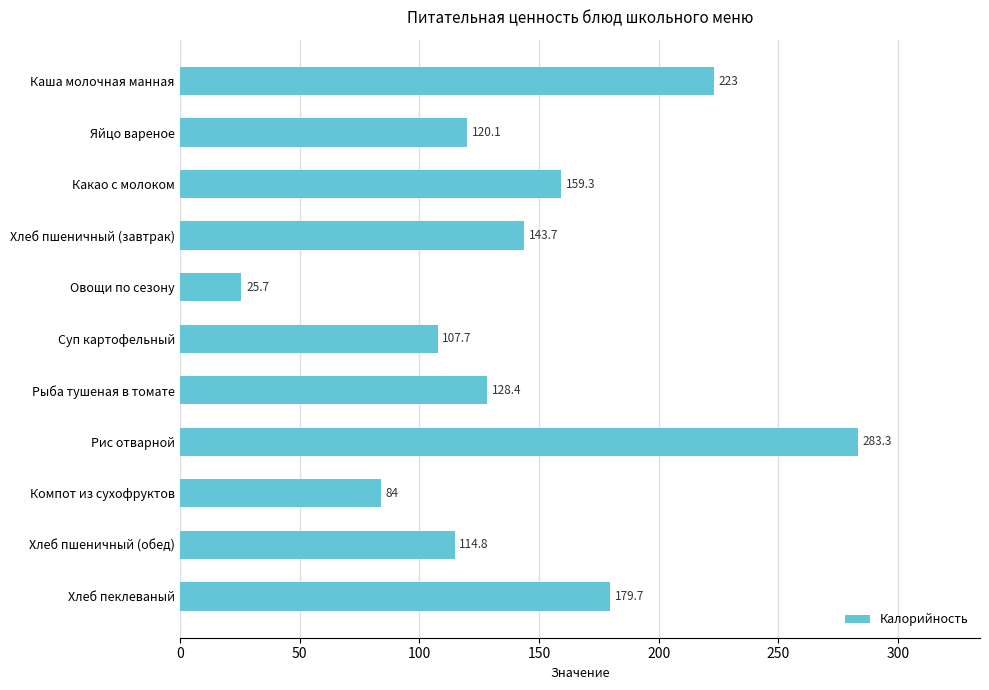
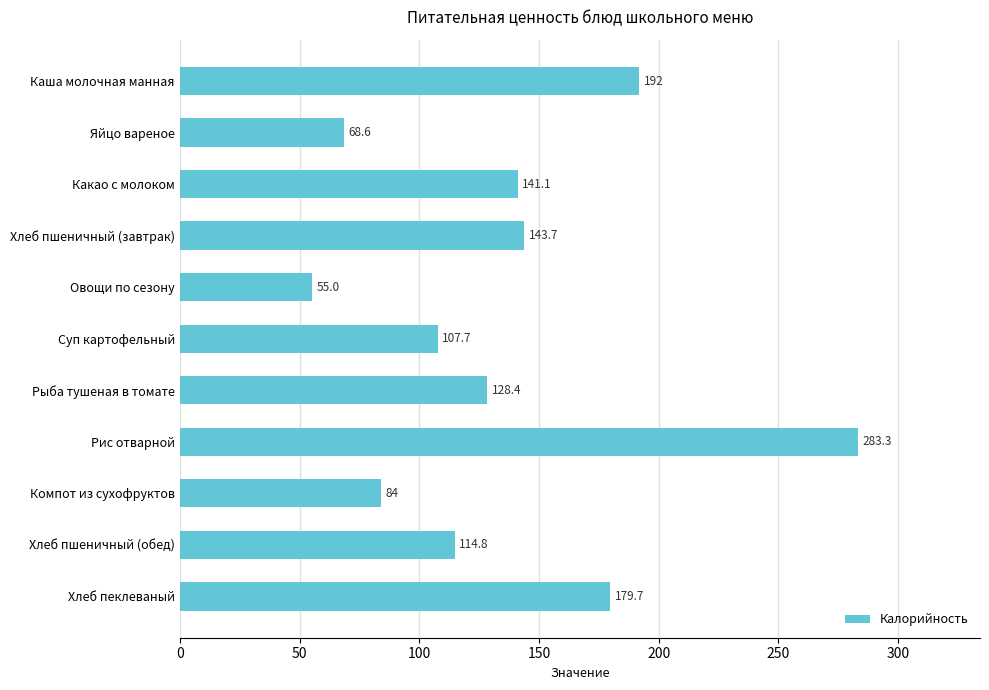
  {
-   "Каша молочная манная": 223,
-   "Яйцо вареное": 120.1,
-   "Какао с молоком": 159.3,
+   "Каша молочная манная": 192,
+   "Яйцо вареное": 68.6,
+   "Какао с молоком": 141.1,
    "Хлеб пшеничный (завтрак)": 143.7,
-   "Овощи по сезону": 25.7,
+   "Овощи по сезону": 55.0,
    "Суп картофельный": 107.7,
    "Рыба тушеная в томате": 128.4,
    "Рис отварной": 283.3,
    "Компот из сухофруктов": 84,
    "Хлеб пшеничный (обед)": 114.8,
    "Хлеб пеклеваный": 179.7
  }
